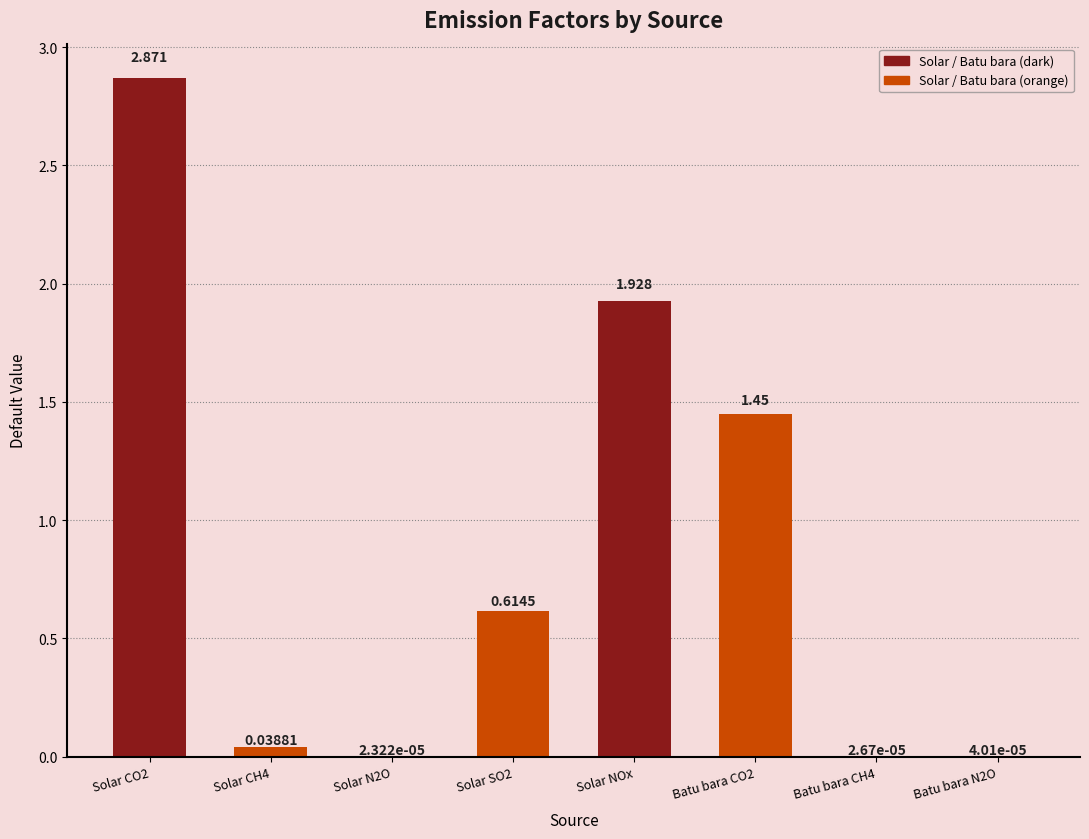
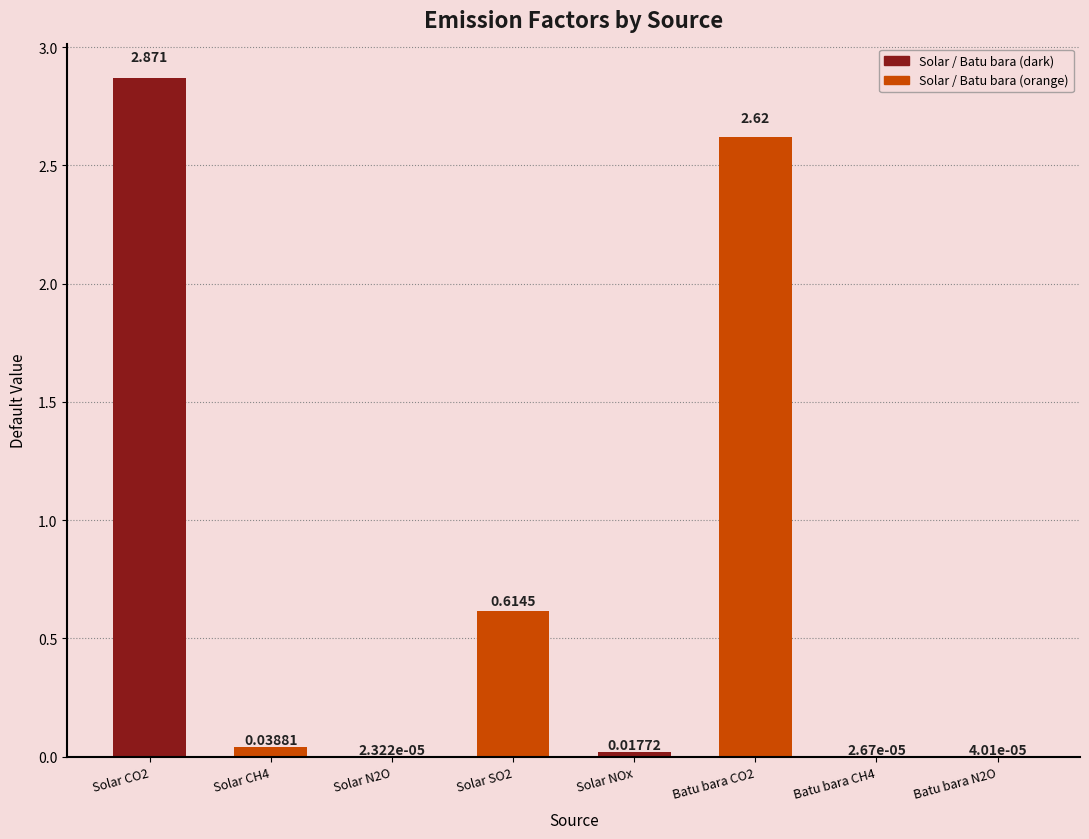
  {
    "Solar CO2": "2.871",
    "Solar CH4": "0.03881",
    "Solar N2O": "2.322e-05",
    "Solar SO2": "0.6145",
-   "Solar NOx": "1.928",
-   "Batu bara CO2": "1.45",
+   "Solar NOx": "0.01772",
+   "Batu bara CO2": "2.62",
    "Batu bara CH4": "2.67e-05",
    "Batu bara N2O": "4.01e-05"
  }
